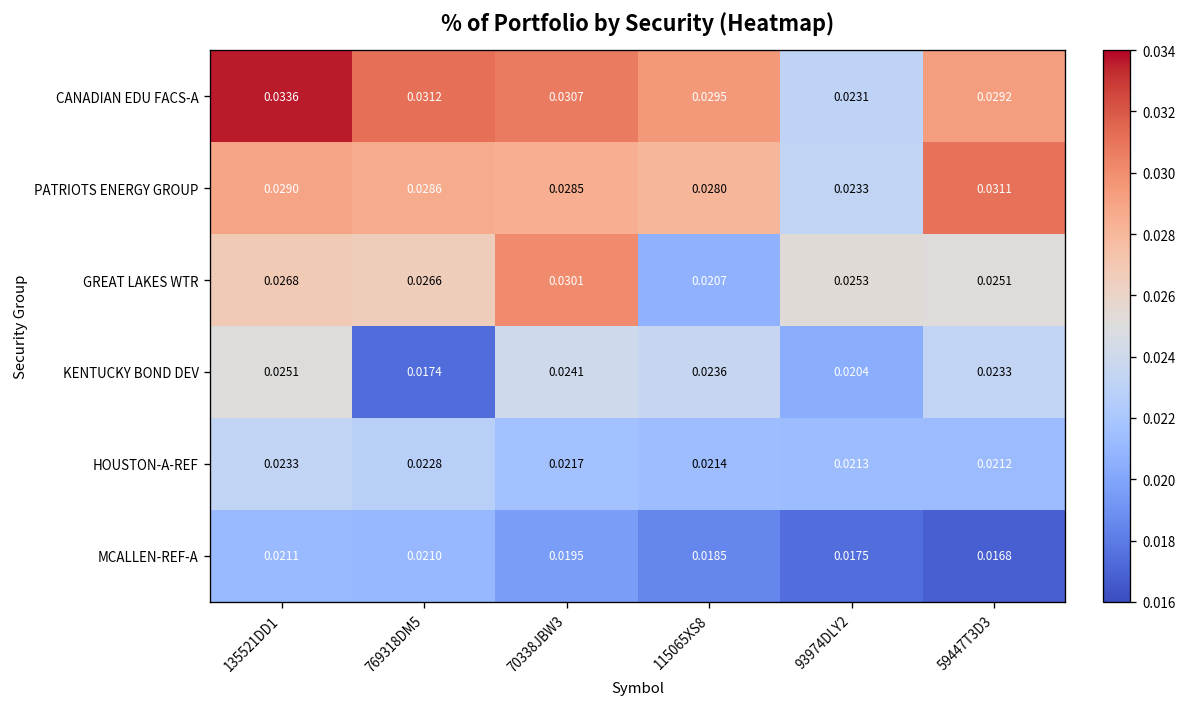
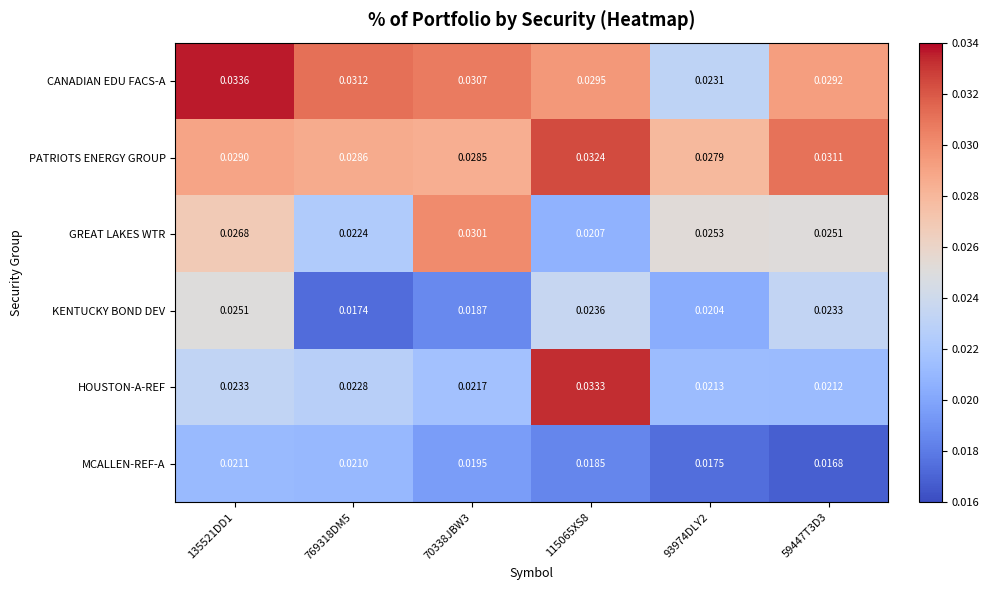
  {
    "CANADIAN EDU FACS-A": {
      "135521DD1": 0.0336,
      "769318DM5": 0.0312,
      "70338JBW3": 0.0307,
      "115065XS8": 0.0295,
      "93974DLY2": 0.0231,
      "59447T3D3": 0.0292
    },
    "PATRIOTS ENERGY GROUP": {
      "135521DD1": 0.0290,
      "769318DM5": 0.0286,
      "70338JBW3": 0.0285,
-     "115065XS8": 0.0280,
-     "93974DLY2": 0.0233,
+     "115065XS8": 0.0324,
+     "93974DLY2": 0.0279,
      "59447T3D3": 0.0311
    },
    "GREAT LAKES WTR": {
      "135521DD1": 0.0268,
-     "769318DM5": 0.0266,
+     "769318DM5": 0.0224,
      "70338JBW3": 0.0301,
      "115065XS8": 0.0207,
      "93974DLY2": 0.0253,
      "59447T3D3": 0.0251
    },
    "KENTUCKY BOND DEV": {
      "135521DD1": 0.0251,
      "769318DM5": 0.0174,
-     "70338JBW3": 0.0241,
+     "70338JBW3": 0.0187,
      "115065XS8": 0.0236,
      "93974DLY2": 0.0204,
      "59447T3D3": 0.0233
    },
    "HOUSTON-A-REF": {
      "135521DD1": 0.0233,
      "769318DM5": 0.0228,
      "70338JBW3": 0.0217,
-     "115065XS8": 0.0214,
+     "115065XS8": 0.0333,
      "93974DLY2": 0.0213,
      "59447T3D3": 0.0212
    },
    "MCALLEN-REF-A": {
      "135521DD1": 0.0211,
      "769318DM5": 0.0210,
      "70338JBW3": 0.0195,
      "115065XS8": 0.0185,
      "93974DLY2": 0.0175,
      "59447T3D3": 0.0168
    }
  }
